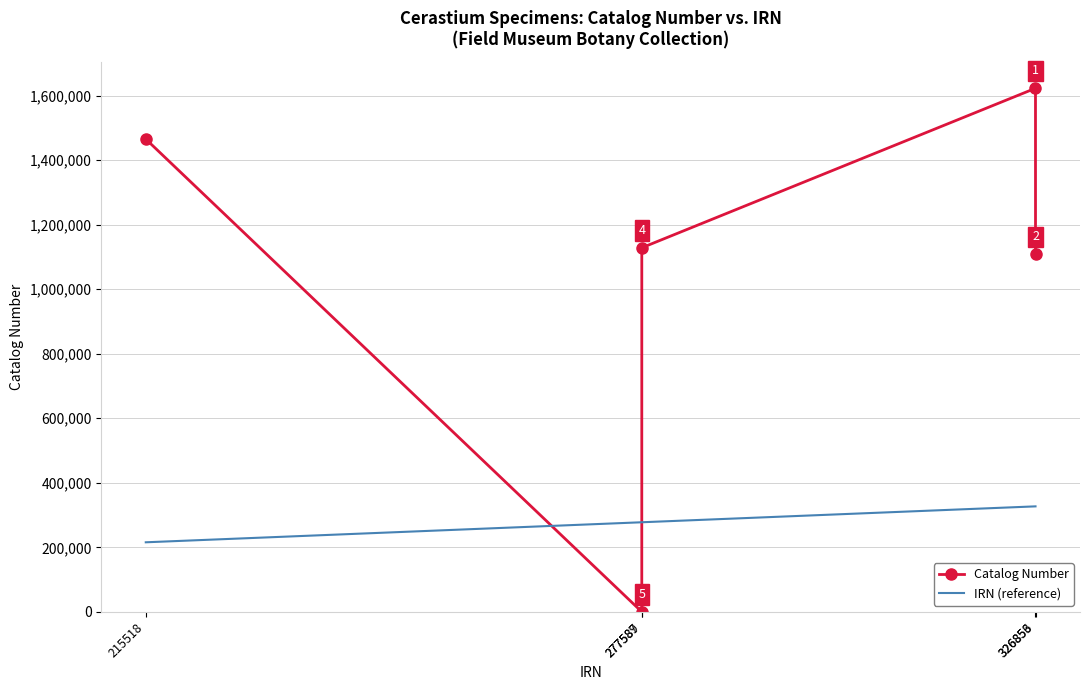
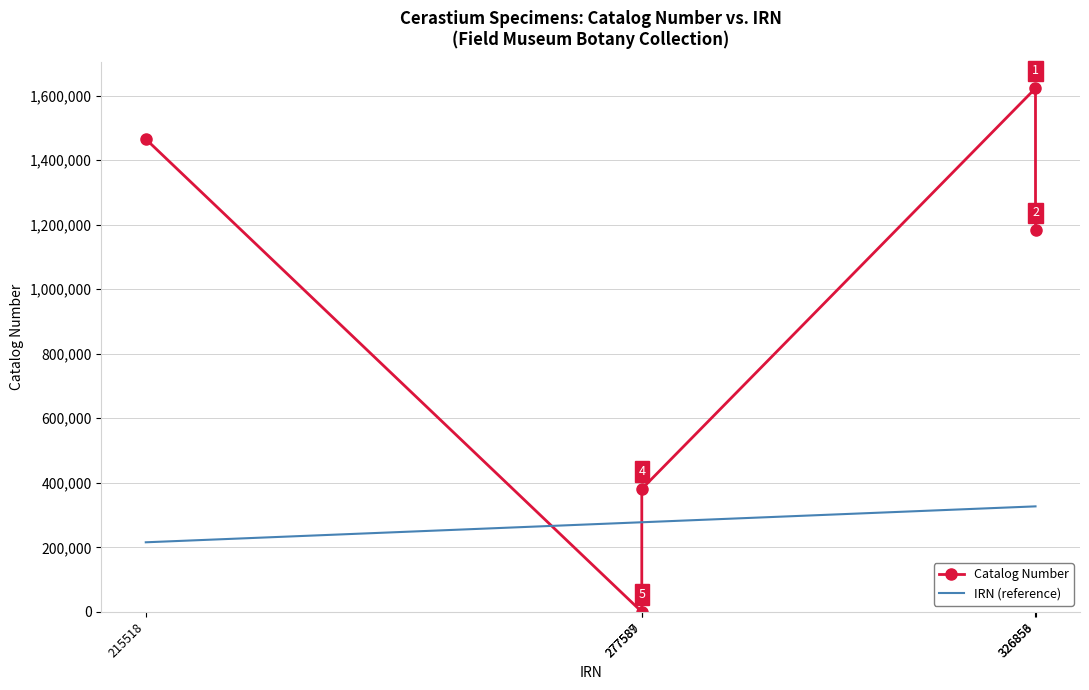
  {
    "Catalog Number": {
      "215518": "1,470,000",
-     "277589": "1,130,000",
-     "326856": "1,110,000"
+     "277589": "380,000",
+     "326856": "1,180,000"
    },
    "IRN (reference)": {
      "215518": "220,000",
      "277587": "280,000",
      "277589": "280,000",
      "326853": "330,000",
      "326856": "330,000"
    }
  }
